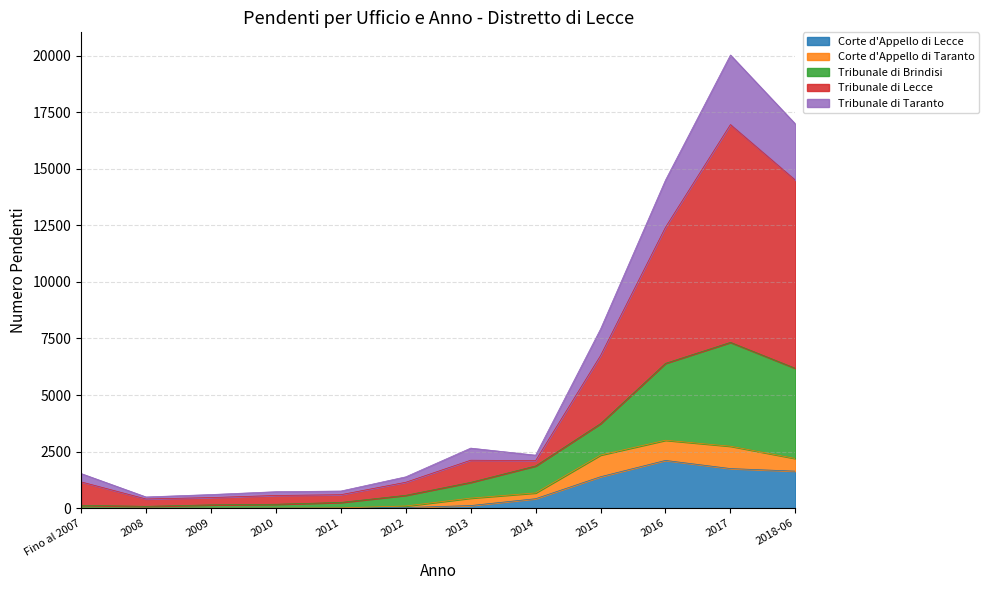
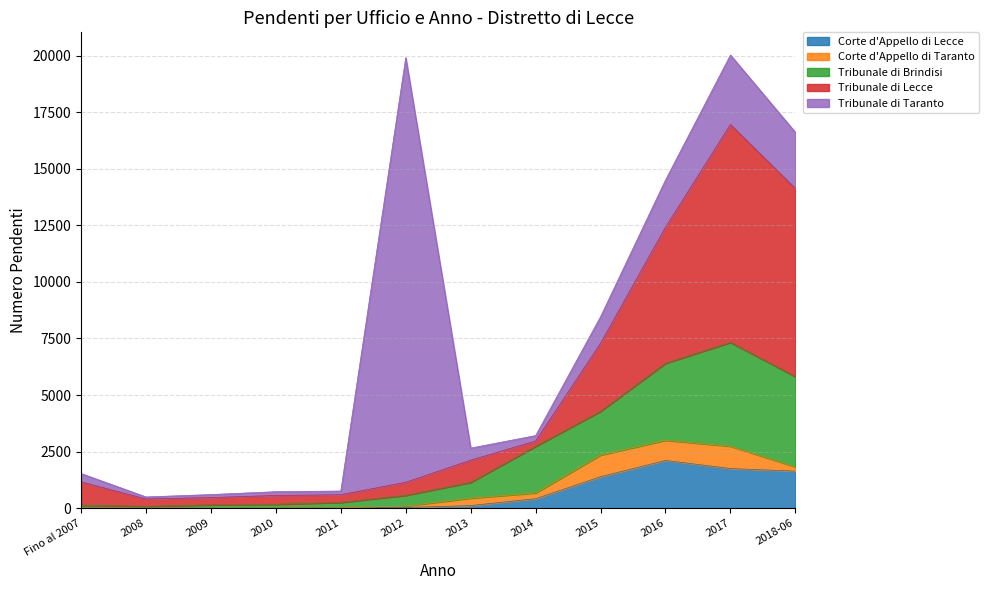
  {
    "Corte d'Appello di Lecce": {
      "2013": 100,
      "2014": 400,
      "2015": 1400,
      "2016": 2100,
      "2017": 1800,
      "2018-06": 1600
    },
    "Corte d'Appello di Taranto": {
      "2013": 300,
      "2014": 300,
      "2015": 1000,
      "2016": 900,
      "2017": 1000,
-     "2018-06": 600
+     "2018-06": 200
    },
    "Tribunale di Brindisi": {
      "Fino al 2007": 100,
      "2009": 100,
      "2010": 200,
      "2011": 200,
      "2012": 500,
      "2013": 700,
-     "2014": 1200,
-     "2015": 1400,
+     "2014": 2100,
+     "2015": 1900,
      "2016": 3400,
      "2017": 4600,
      "2018-06": 4000
    },
    "Tribunale di Lecce": {
      "Fino al 2007": 1000,
      "2009": 300,
      "2010": 400,
      "2011": 300,
      "2012": 600,
      "2013": 1000,
      "2014": 200,
      "2015": 3000,
      "2016": 6000,
      "2017": 9600,
      "2018-06": 8300
    },
    "Tribunale di Taranto": {
      "Fino al 2007": 400,
      "2009": 100,
      "2010": 200,
      "2011": 200,
-     "2012": 200,
+     "2012": 18800,
      "2013": 500,
      "2014": 200,
      "2015": 1200,
      "2016": 2100,
      "2017": 3100,
      "2018-06": 2500
    }
  }
